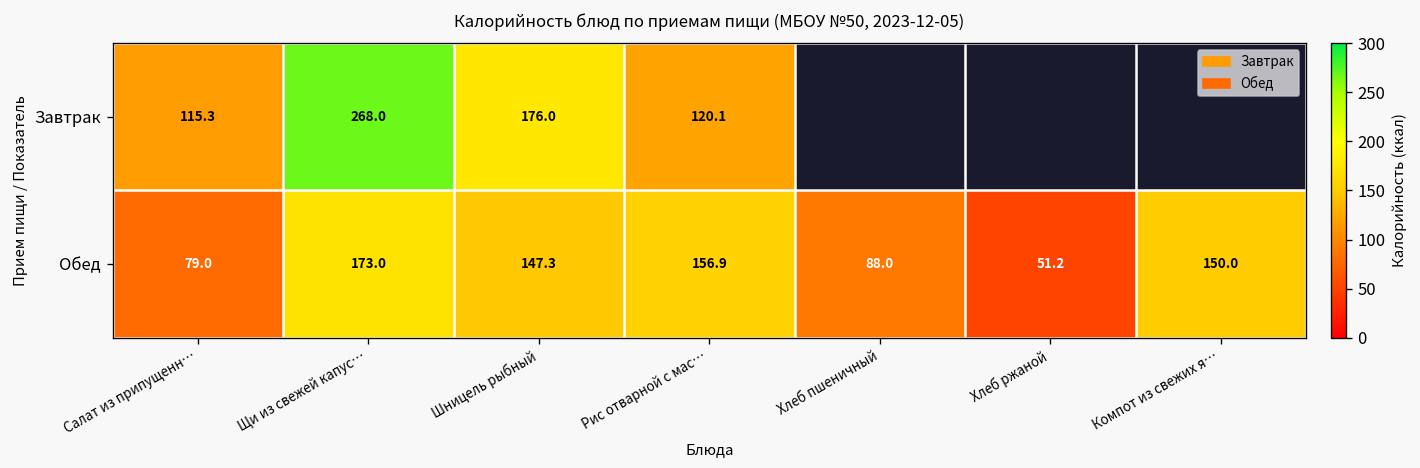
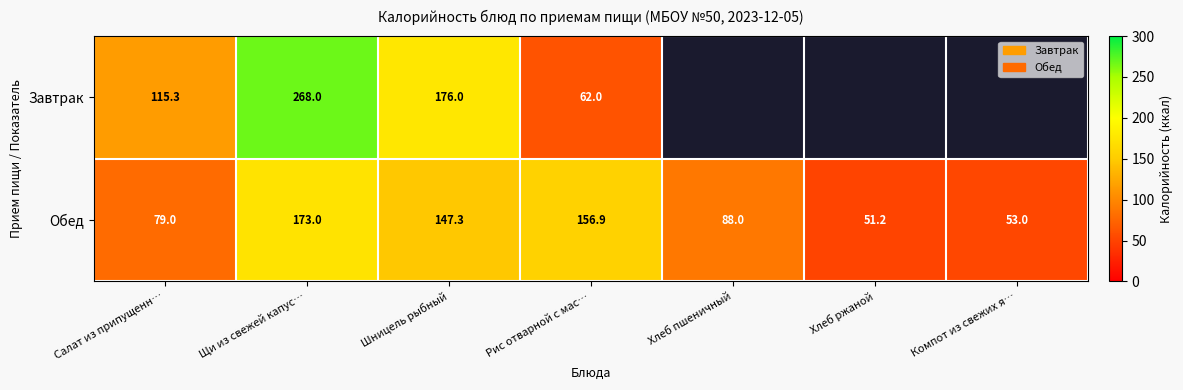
  {
    "Завтрак": {
      "Салат из припущенн…": 115.3,
      "Щи из свежей капус…": 268.0,
      "Шницель рыбный": 176.0,
-     "Рис отварной с мас…": 120.1
+     "Рис отварной с мас…": 62.0
    },
    "Обед": {
      "Салат из припущенн…": 79.0,
      "Щи из свежей капус…": 173.0,
      "Шницель рыбный": 147.3,
      "Рис отварной с мас…": 156.9,
      "Хлеб пшеничный": 88.0,
      "Хлеб ржаной": 51.2,
-     "Компот из свежих я…": 150.0
+     "Компот из свежих я…": 53.0
    }
  }
